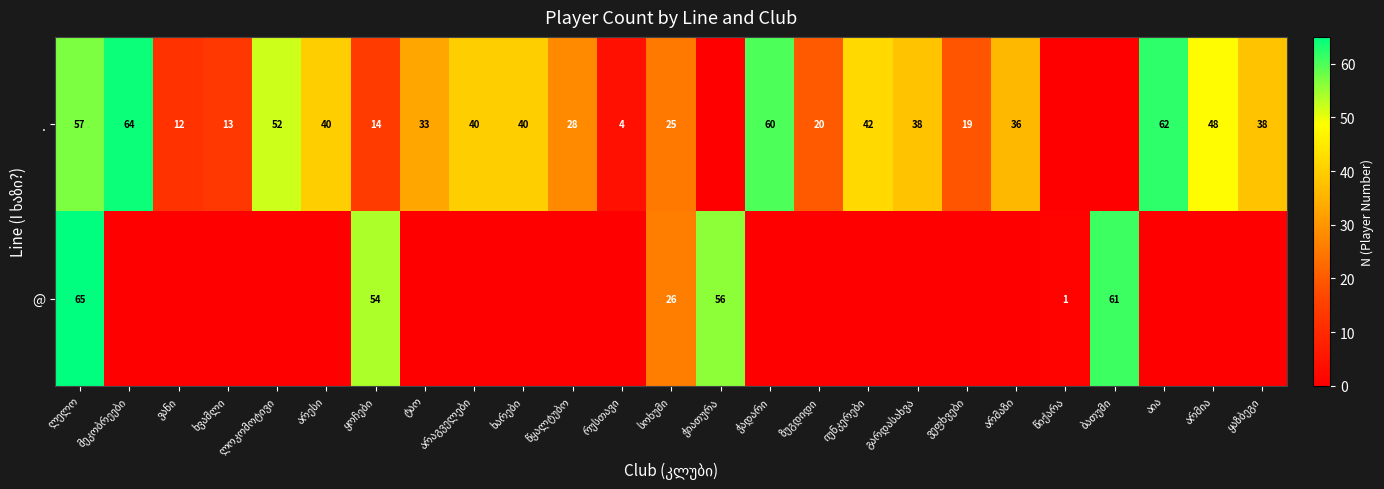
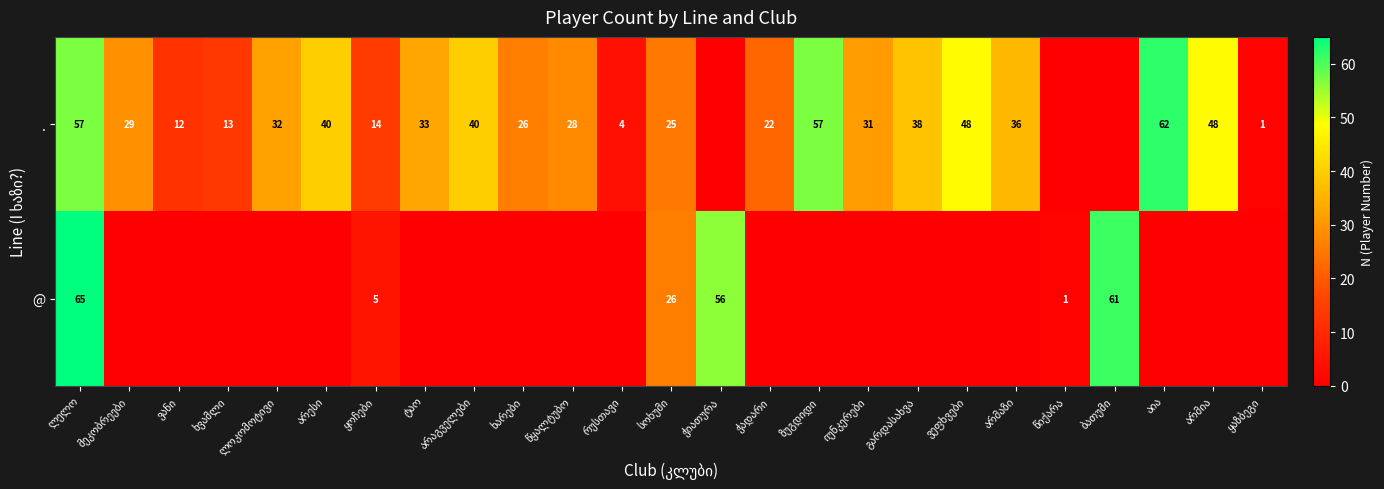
  {
    ".": {
      "ლელო": 57,
-     "მეკობრეები": 64,
+     "მეკობრეები": 29,
      "ვანი": 12,
      "ხვამლი": 13,
-     "ლოკომოტივი": 52,
+     "ლოკომოტივი": 32,
      "არესი": 40,
      "ყოჩები": 14,
      "ტაო": 33,
      "არაგველები": 40,
-     "ხარები": 40,
+     "ხარები": 26,
      "წყალტუბო": 28,
      "რუსთავი": 4,
      "სოხუმი": 25,
-     "ჭადარი": 60,
-     "ზუგდიდი": 20,
-     "იუნკერები": 42,
+     "ჭადარი": 22,
+     "ზუგდიდი": 57,
+     "იუნკერები": 31,
      "გარდასახვა": 38,
-     "ვეფხვები": 19,
+     "ვეფხვები": 48,
      "არმაზი": 36,
      "აია": 62,
      "არმია": 48,
-     "ყაზბეგი": 38
+     "ყაზბეგი": 1
    },
    "@": {
      "ლელო": 65,
-     "ყოჩები": 54,
+     "ყოჩები": 5,
      "სოხუმი": 26,
      "ჭიათურა": 56,
      "წიქარა": 1,
      "ბათუმი": 61
    }
  }
